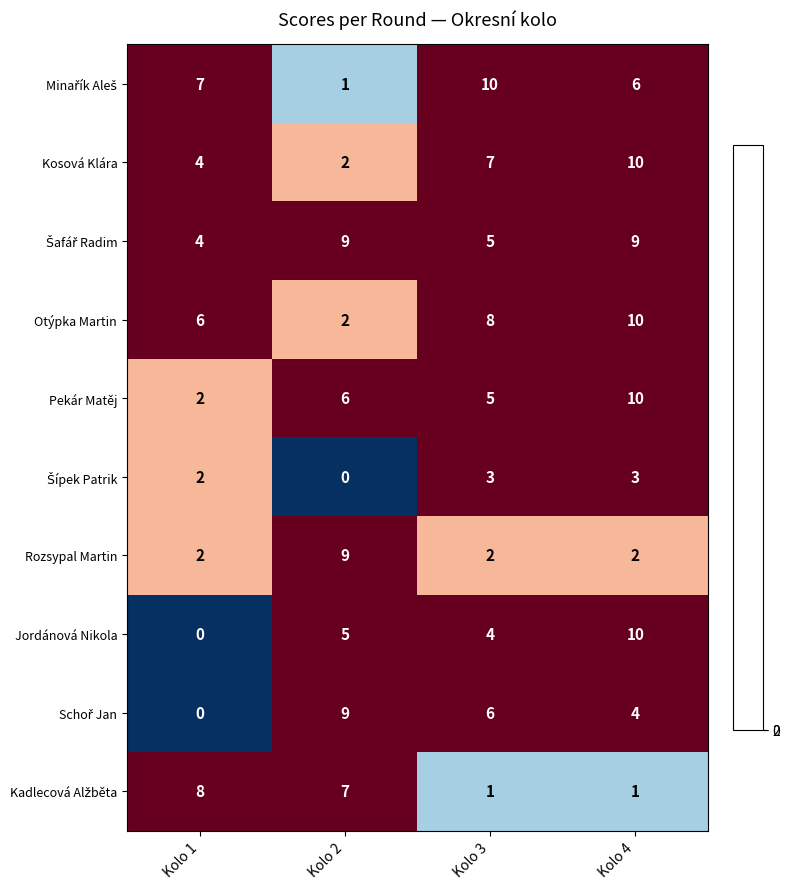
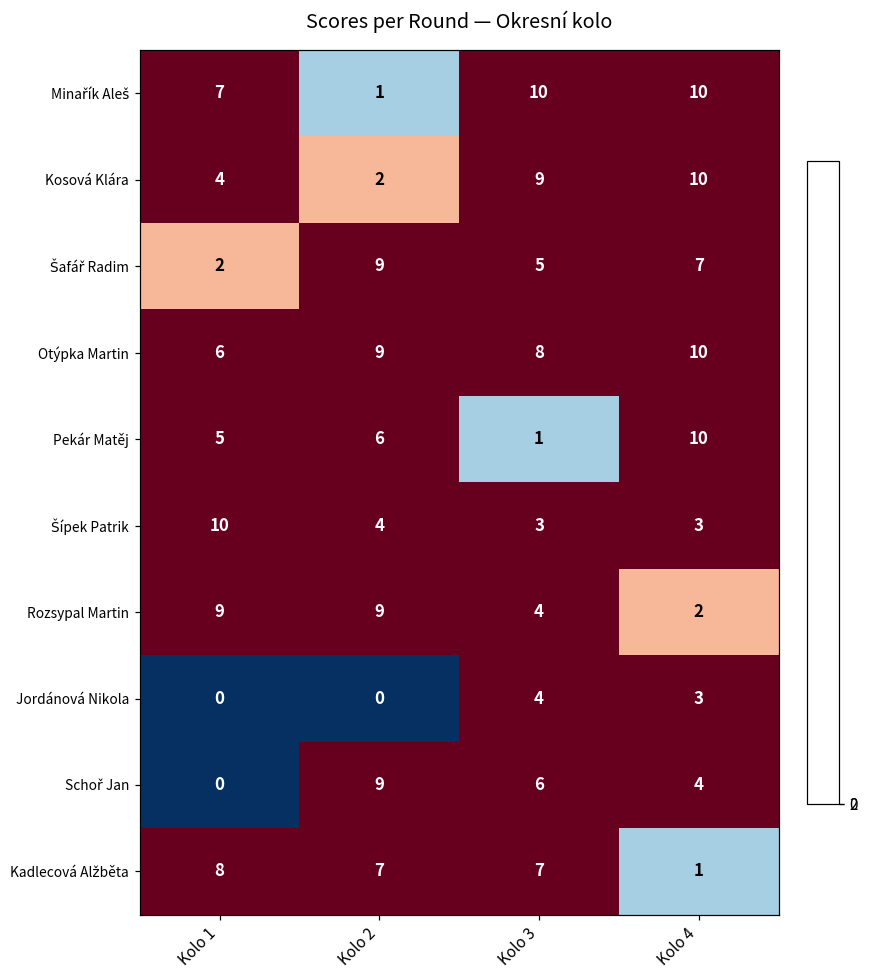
  {
    "Minařík Aleš": {
      "Kolo 1": 7,
      "Kolo 2": 1,
      "Kolo 3": 10,
-     "Kolo 4": 6
+     "Kolo 4": 10
    },
    "Kosová Klára": {
      "Kolo 1": 4,
      "Kolo 2": 2,
-     "Kolo 3": 7,
+     "Kolo 3": 9,
      "Kolo 4": 10
    },
    "Šafář Radim": {
-     "Kolo 1": 4,
+     "Kolo 1": 2,
      "Kolo 2": 9,
      "Kolo 3": 5,
-     "Kolo 4": 9
+     "Kolo 4": 7
    },
    "Otýpka Martin": {
      "Kolo 1": 6,
-     "Kolo 2": 2,
+     "Kolo 2": 9,
      "Kolo 3": 8,
      "Kolo 4": 10
    },
    "Pekár Matěj": {
-     "Kolo 1": 2,
+     "Kolo 1": 5,
      "Kolo 2": 6,
-     "Kolo 3": 5,
+     "Kolo 3": 1,
      "Kolo 4": 10
    },
    "Šípek Patrik": {
-     "Kolo 1": 2,
-     "Kolo 2": 0,
+     "Kolo 1": 10,
+     "Kolo 2": 4,
      "Kolo 3": 3,
      "Kolo 4": 3
    },
    "Rozsypal Martin": {
-     "Kolo 1": 2,
+     "Kolo 1": 9,
      "Kolo 2": 9,
-     "Kolo 3": 2,
+     "Kolo 3": 4,
      "Kolo 4": 2
    },
    "Jordánová Nikola": {
      "Kolo 1": 0,
-     "Kolo 2": 5,
+     "Kolo 2": 0,
      "Kolo 3": 4,
-     "Kolo 4": 10
+     "Kolo 4": 3
    },
    "Schoř Jan": {
      "Kolo 1": 0,
      "Kolo 2": 9,
      "Kolo 3": 6,
      "Kolo 4": 4
    },
    "Kadlecová Alžběta": {
      "Kolo 1": 8,
      "Kolo 2": 7,
-     "Kolo 3": 1,
+     "Kolo 3": 7,
      "Kolo 4": 1
    }
  }
